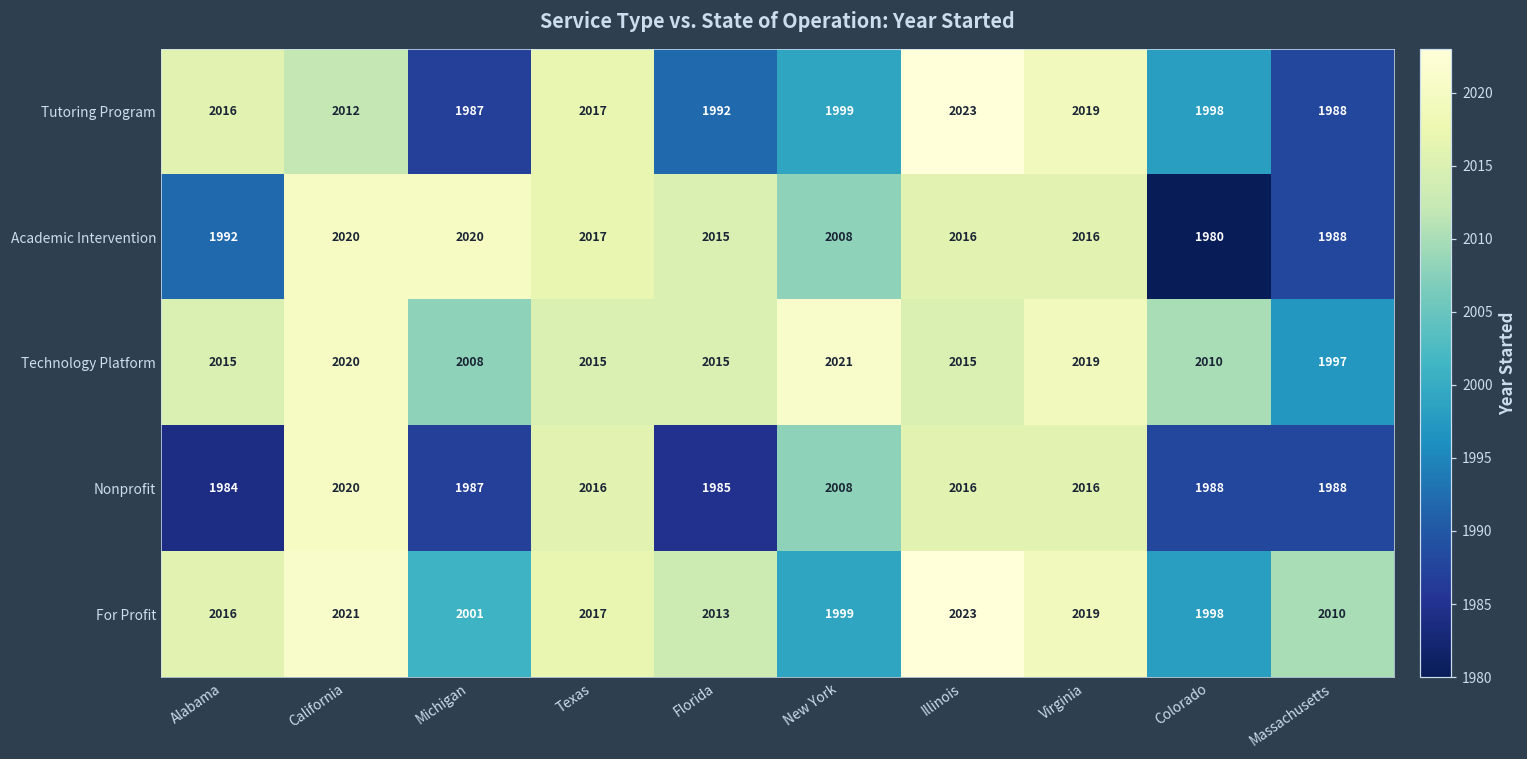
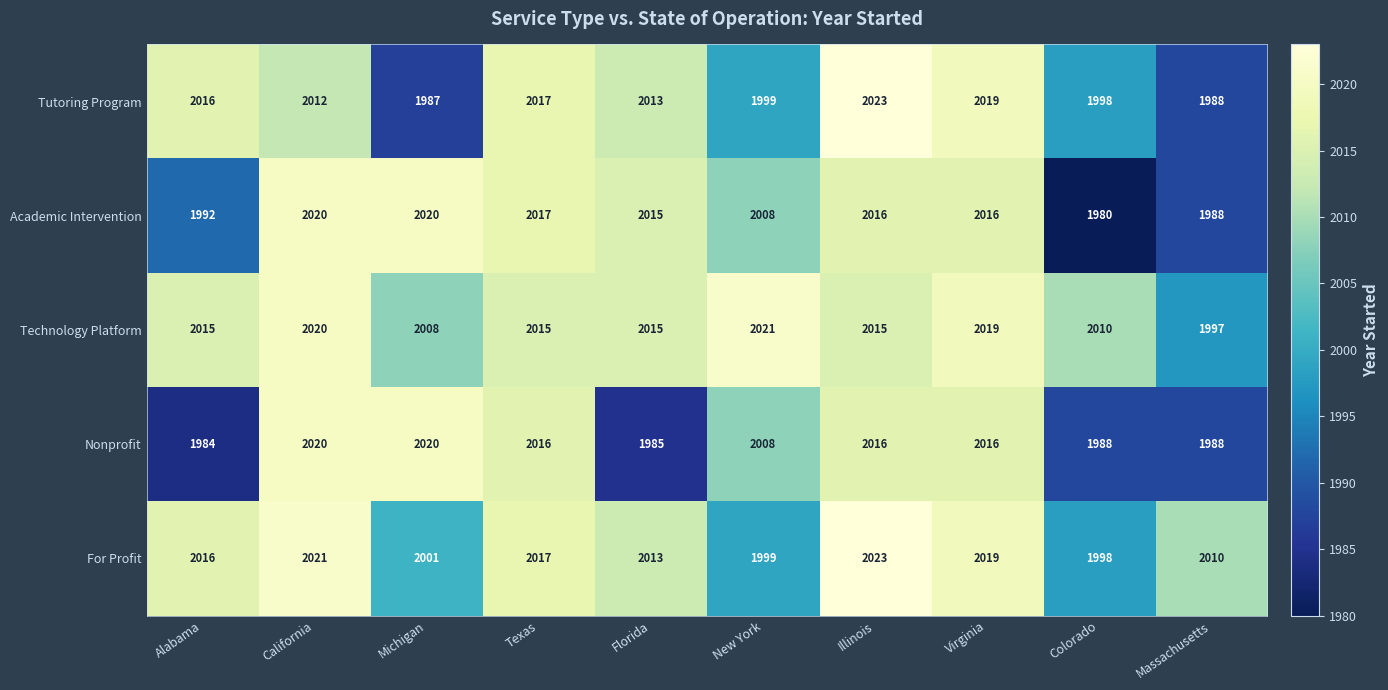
  {
    "Tutoring Program": {
      "Alabama": 2016,
      "California": 2012,
      "Michigan": 1987,
      "Texas": 2017,
-     "Florida": 1992,
+     "Florida": 2013,
      "New York": 1999,
      "Illinois": 2023,
      "Virginia": 2019,
      "Colorado": 1998,
      "Massachusetts": 1988
    },
    "Academic Intervention": {
      "Alabama": 1992,
      "California": 2020,
      "Michigan": 2020,
      "Texas": 2017,
      "Florida": 2015,
      "New York": 2008,
      "Illinois": 2016,
      "Virginia": 2016,
      "Colorado": 1980,
      "Massachusetts": 1988
    },
    "Technology Platform": {
      "Alabama": 2015,
      "California": 2020,
      "Michigan": 2008,
      "Texas": 2015,
      "Florida": 2015,
      "New York": 2021,
      "Illinois": 2015,
      "Virginia": 2019,
      "Colorado": 2010,
      "Massachusetts": 1997
    },
    "Nonprofit": {
      "Alabama": 1984,
      "California": 2020,
-     "Michigan": 1987,
+     "Michigan": 2020,
      "Texas": 2016,
      "Florida": 1985,
      "New York": 2008,
      "Illinois": 2016,
      "Virginia": 2016,
      "Colorado": 1988,
      "Massachusetts": 1988
    },
    "For Profit": {
      "Alabama": 2016,
      "California": 2021,
      "Michigan": 2001,
      "Texas": 2017,
      "Florida": 2013,
      "New York": 1999,
      "Illinois": 2023,
      "Virginia": 2019,
      "Colorado": 1998,
      "Massachusetts": 2010
    }
  }
